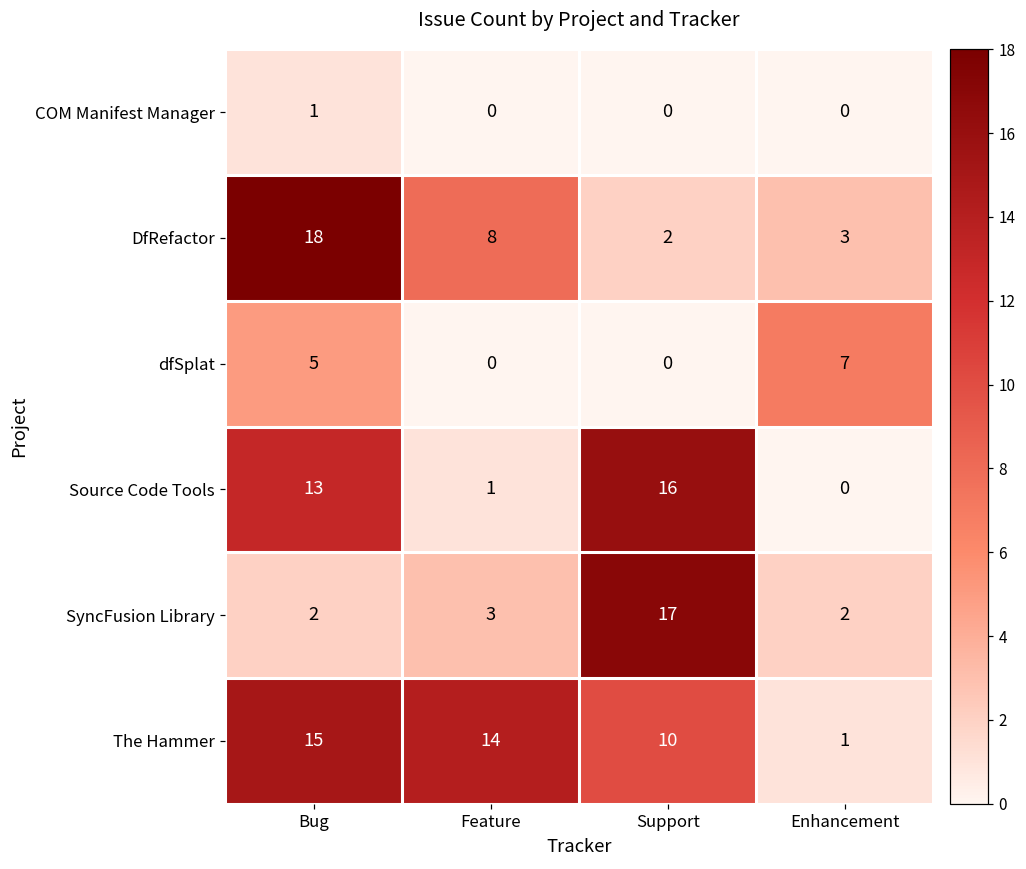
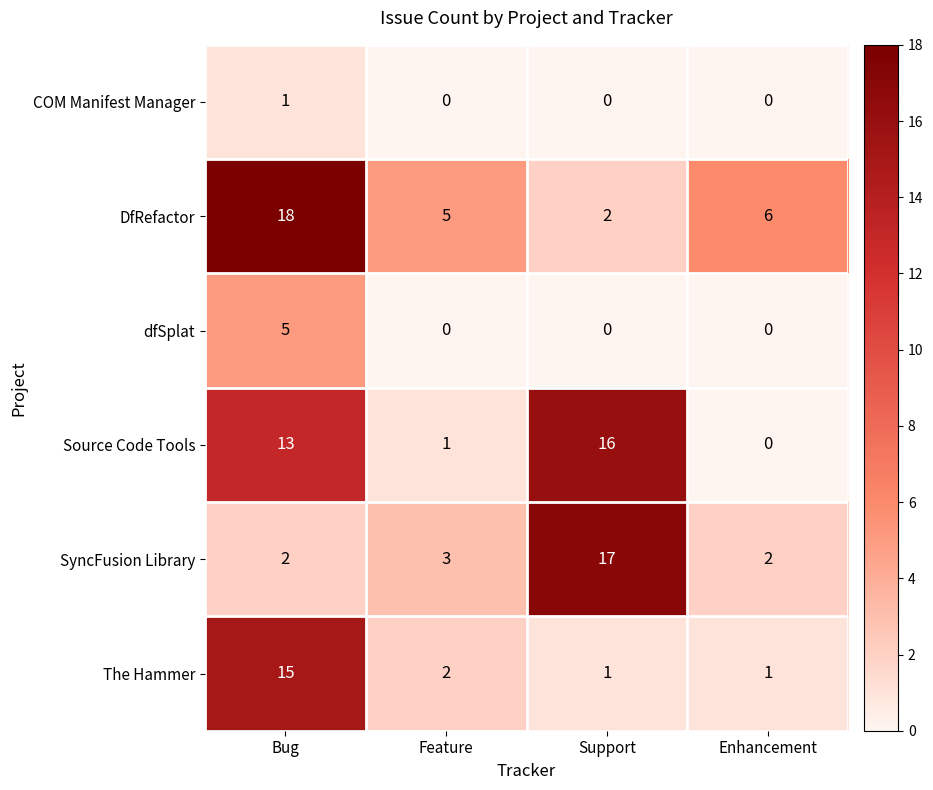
  {
    "COM Manifest Manager": {
      "Bug": 1,
      "Feature": 0,
      "Support": 0,
      "Enhancement": 0
    },
    "DfRefactor": {
      "Bug": 18,
-     "Feature": 8,
+     "Feature": 5,
      "Support": 2,
-     "Enhancement": 3
+     "Enhancement": 6
    },
    "dfSplat": {
      "Bug": 5,
      "Feature": 0,
      "Support": 0,
-     "Enhancement": 7
+     "Enhancement": 0
    },
    "Source Code Tools": {
      "Bug": 13,
      "Feature": 1,
      "Support": 16,
      "Enhancement": 0
    },
    "SyncFusion Library": {
      "Bug": 2,
      "Feature": 3,
      "Support": 17,
      "Enhancement": 2
    },
    "The Hammer": {
      "Bug": 15,
-     "Feature": 14,
-     "Support": 10,
+     "Feature": 2,
+     "Support": 1,
      "Enhancement": 1
    }
  }
